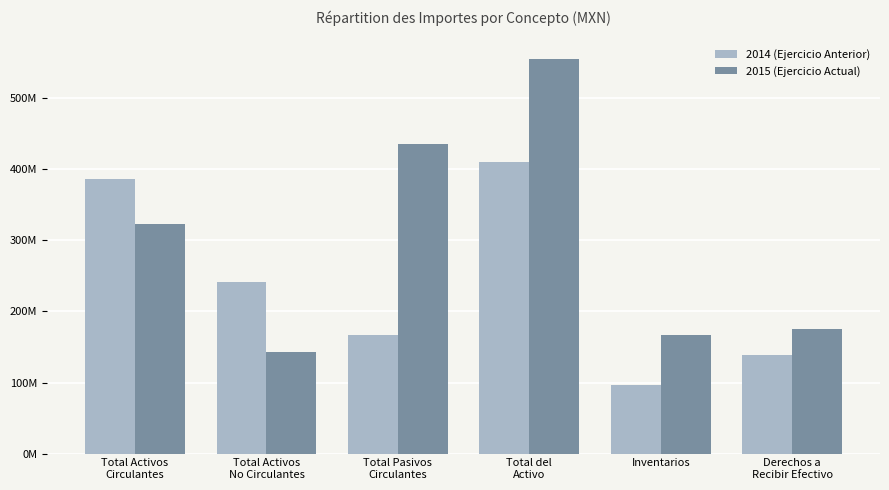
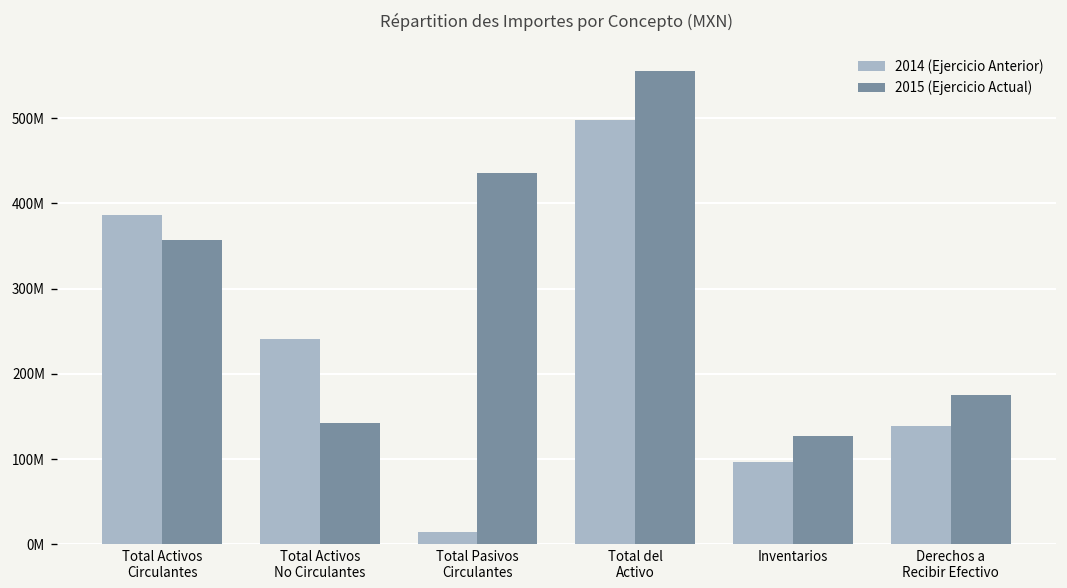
  {
    "2014 (Ejercicio Anterior)": {
      "Total Activos Circulantes": 390000000,
      "Total Activos No Circulantes": 240000000,
-     "Total Pasivos Circulantes": 170000000,
-     "Total del Activo": 410000000,
+     "Total Pasivos Circulantes": 10000000,
+     "Total del Activo": 500000000,
      "Inventarios": 100000000,
      "Derechos a Recibir Efectivo": 140000000
    },
    "2015 (Ejercicio Actual)": {
-     "Total Activos Circulantes": 320000000,
+     "Total Activos Circulantes": 360000000,
      "Total Activos No Circulantes": 140000000,
      "Total Pasivos Circulantes": 440000000,
      "Total del Activo": 560000000,
-     "Inventarios": 170000000,
+     "Inventarios": 130000000,
      "Derechos a Recibir Efectivo": 180000000
    }
  }
